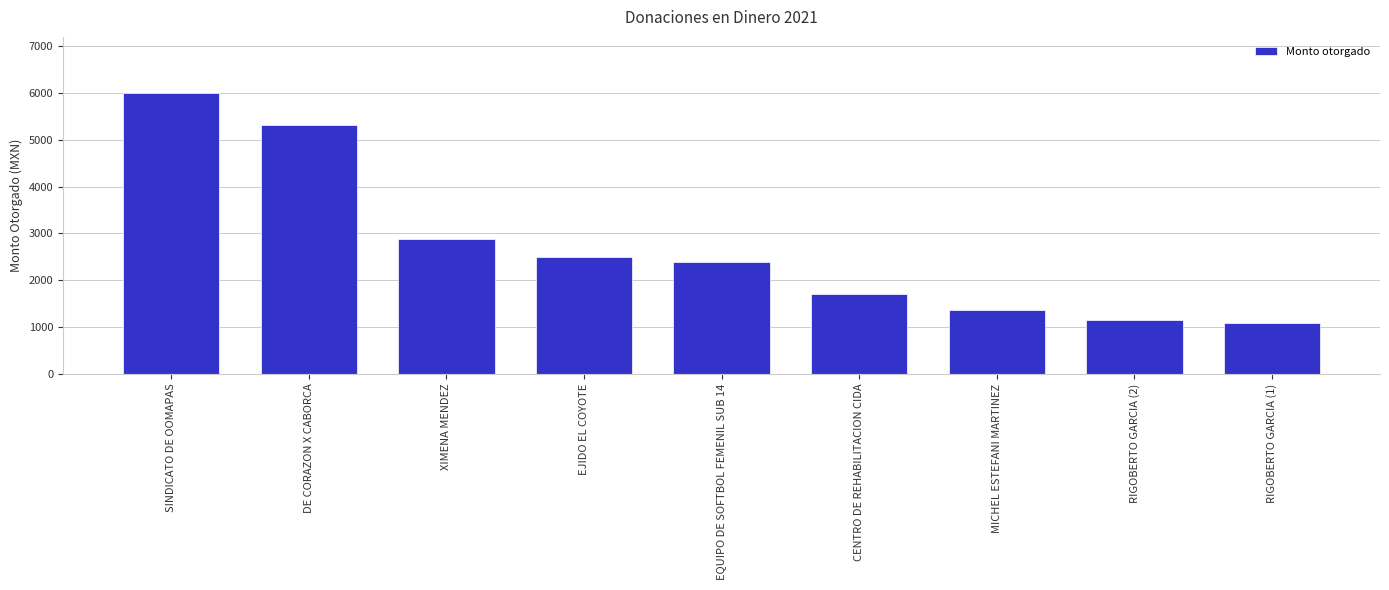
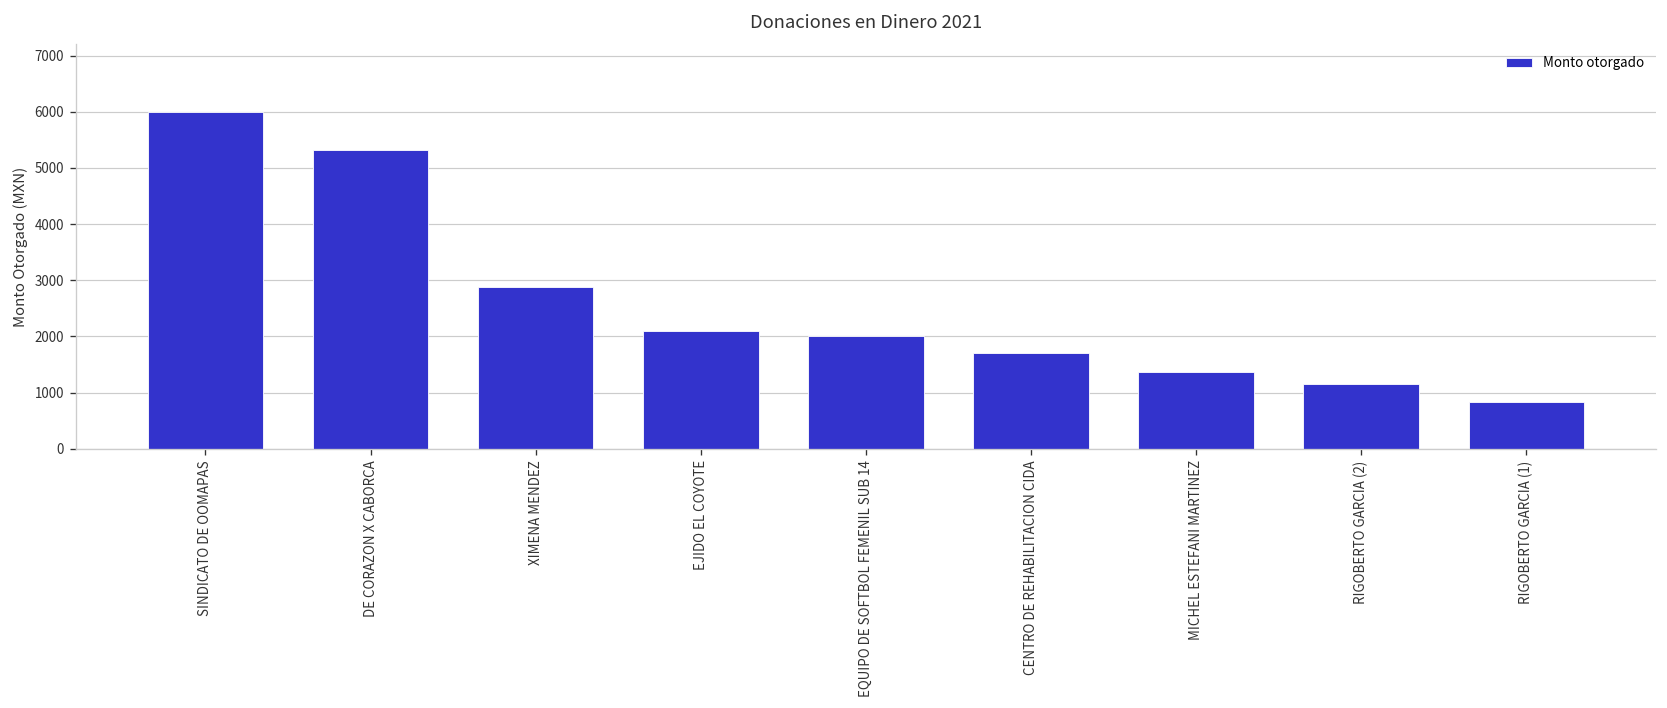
  {
    "SINDICATO DE OOMAPAS": 6000,
    "DE CORAZON X CABORCA": 5300,
    "XIMENA MENDEZ": 2900,
-   "EJIDO EL COYOTE": 2500,
-   "EQUIPO DE SOFTBOL FEMENIL SUB 14": 2400,
+   "EJIDO EL COYOTE": 2100,
+   "EQUIPO DE SOFTBOL FEMENIL SUB 14": 2000,
    "CENTRO DE REHABILITACION CIDA": 1700,
    "MICHEL ESTEFANI MARTINEZ": 1400,
    "RIGOBERTO GARCIA (2)": 1100,
-   "RIGOBERTO GARCIA (1)": 1100
+   "RIGOBERTO GARCIA (1)": 800
  }
